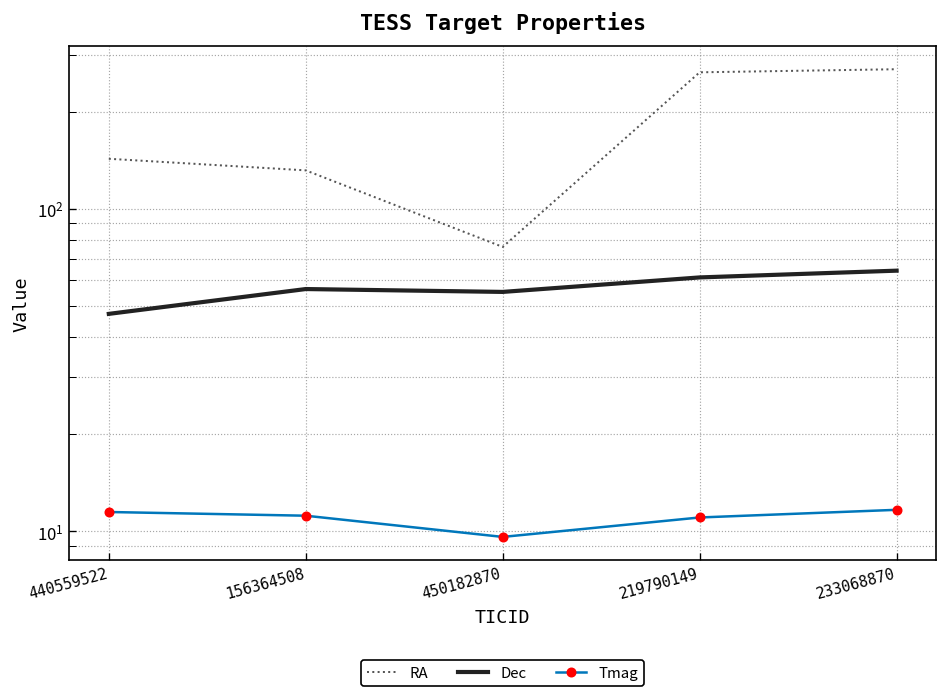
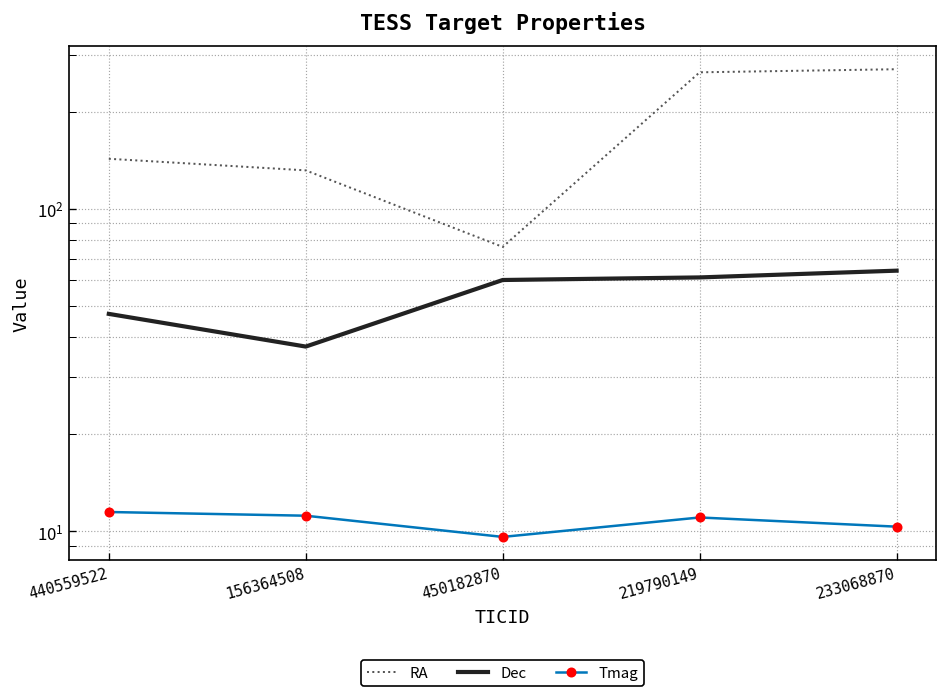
  {
    "RA": {
      "440559522": 140,
      "156364508": 130,
      "450182870": 76,
      "219790149": 260,
      "233068870": 270
    },
    "Dec": {
      "440559522": 47,
-     "156364508": 56,
-     "450182870": 55,
+     "156364508": 37,
+     "450182870": 60,
      "219790149": 61,
      "233068870": 64
    },
    "Tmag": {
      "440559522": 11.5,
      "156364508": 11.2,
      "450182870": 9.6,
      "219790149": 11.0,
-     "233068870": 11.7
+     "233068870": 10.3
    }
  }
